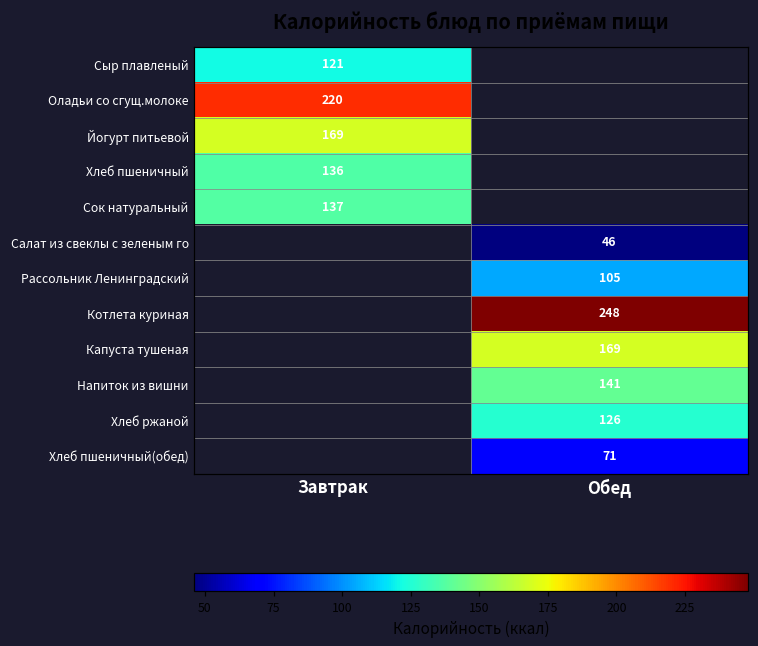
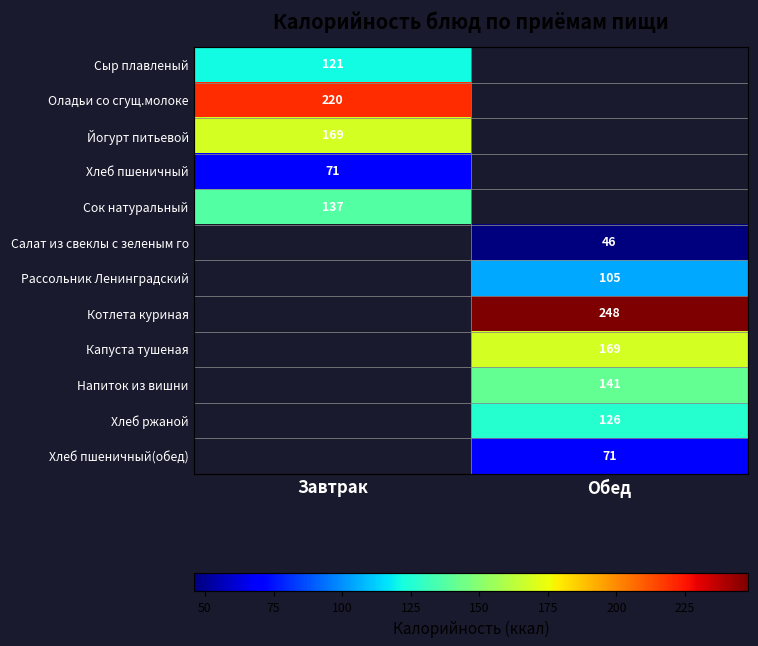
  {
    "Сыр плавленый": {
      "Завтрак": 121
    },
    "Оладьи со сгущ.молоке": {
      "Завтрак": 220
    },
    "Йогурт питьевой": {
      "Завтрак": 169
    },
    "Хлеб пшеничный": {
-     "Завтрак": 136
+     "Завтрак": 71
    },
    "Сок натуральный": {
      "Завтрак": 137
    },
    "Салат из свеклы с зеленым го": {
      "Обед": 46
    },
    "Рассольник Ленинградский": {
      "Обед": 105
    },
    "Котлета куриная": {
      "Обед": 248
    },
    "Капуста тушеная": {
      "Обед": 169
    },
    "Напиток из вишни": {
      "Обед": 141
    },
    "Хлеб ржаной": {
      "Обед": 126
    },
    "Хлеб пшеничный(обед)": {
      "Обед": 71
    }
  }
